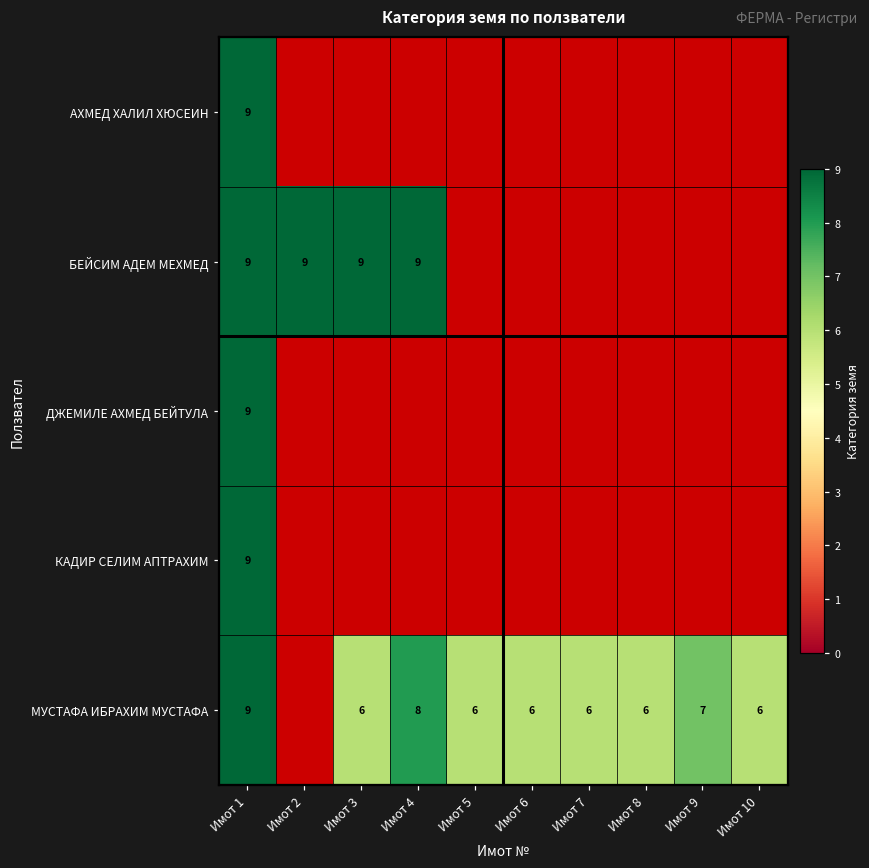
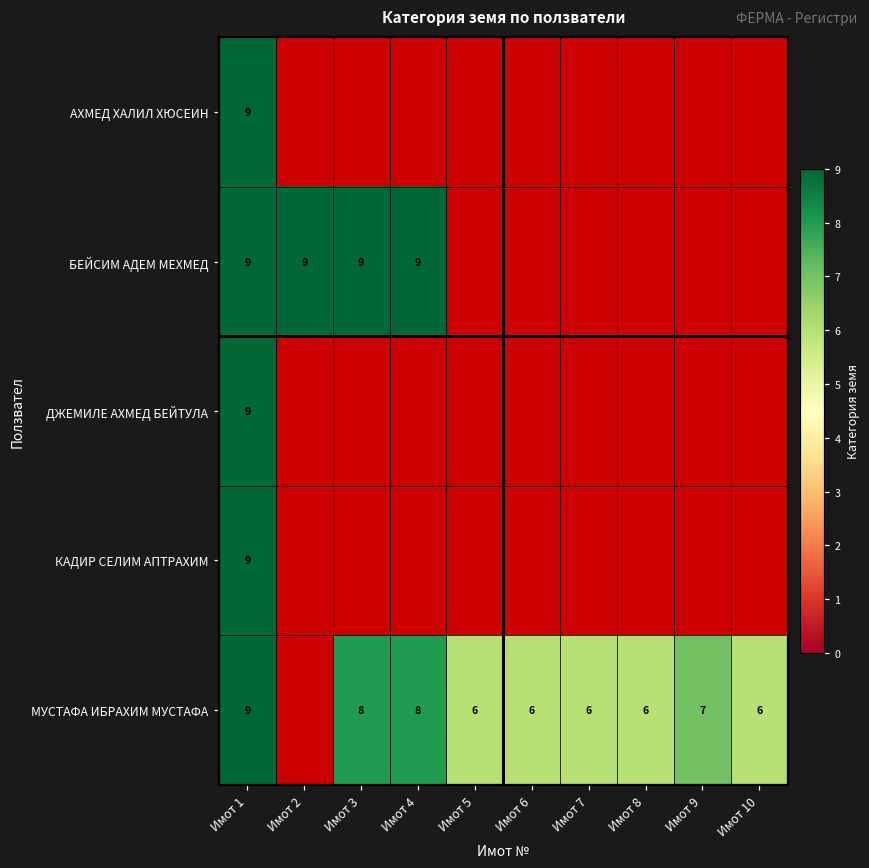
  {
    "АХМЕД ХАЛИЛ ХЮСЕИН": {
      "Имот 1": 9
    },
    "БЕЙСИМ АДЕМ МЕХМЕД": {
      "Имот 1": 9,
      "Имот 2": 9,
      "Имот 3": 9,
      "Имот 4": 9
    },
    "ДЖЕМИЛЕ АХМЕД БЕЙТУЛА": {
      "Имот 1": 9
    },
    "КАДИР СЕЛИМ АПТРАХИМ": {
      "Имот 1": 9
    },
    "МУСТАФА ИБРАХИМ МУСТАФА": {
      "Имот 1": 9,
-     "Имот 3": 6,
+     "Имот 3": 8,
      "Имот 4": 8,
      "Имот 5": 6,
      "Имот 6": 6,
      "Имот 7": 6,
      "Имот 8": 6,
      "Имот 9": 7,
      "Имот 10": 6
    }
  }
